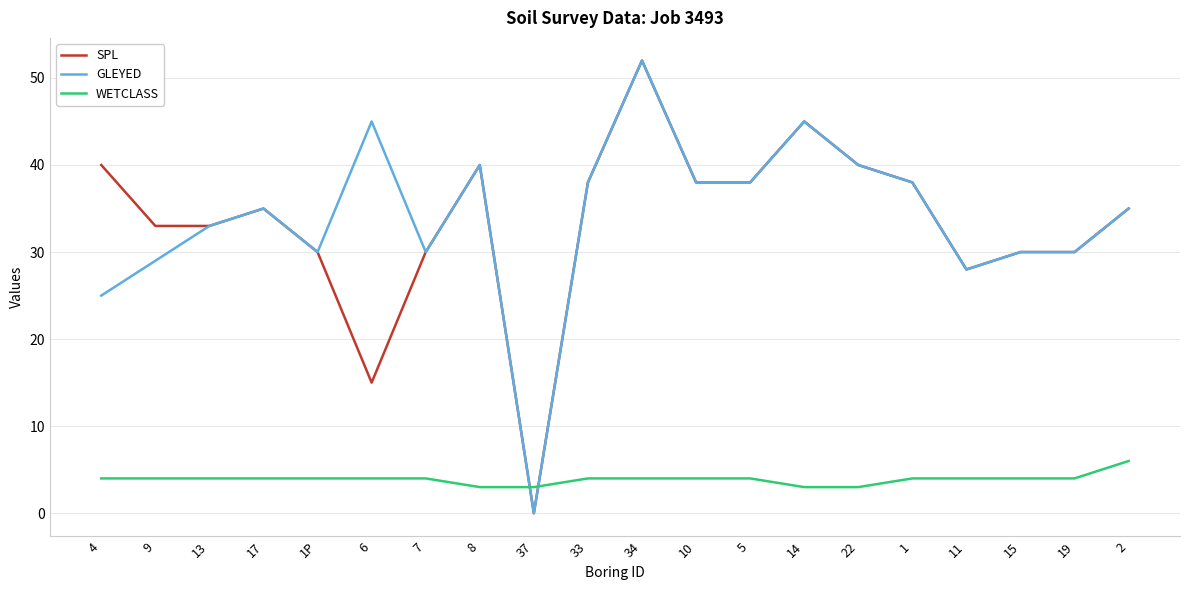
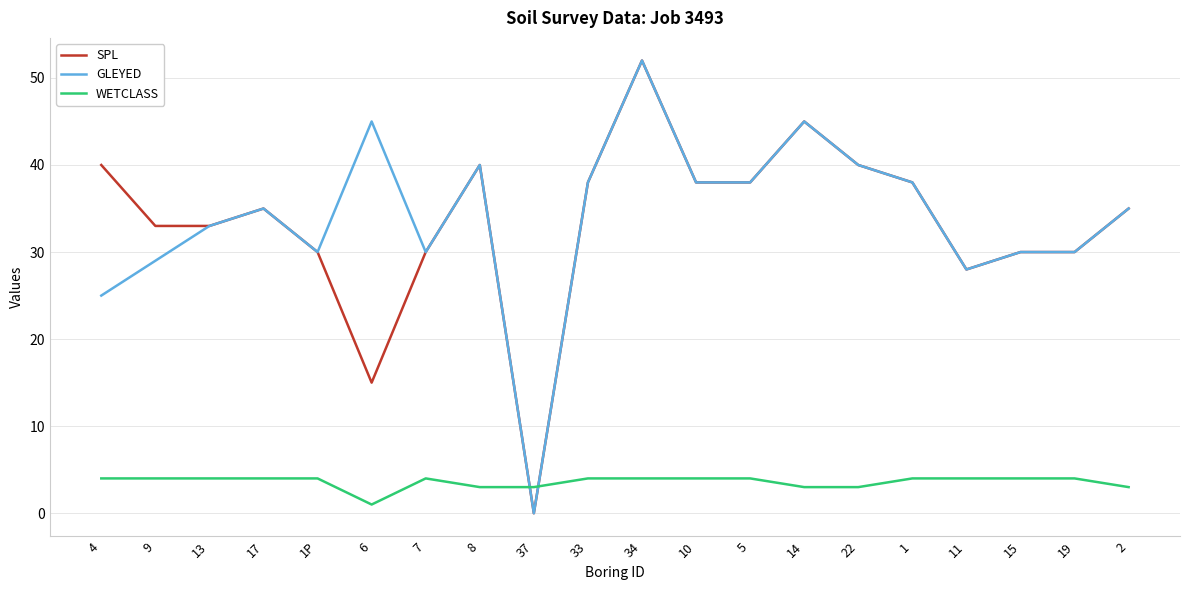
  {
    "SPL": {
      "4": 40,
      "9": 33,
      "6": 15
    },
    "GLEYED": {
      "4": 25,
      "9": 29,
      "6": 45
    },
    "WETCLASS": {
      "4": 4,
      "9": 4,
      "13": 4,
      "17": 4,
      "1P": 4,
-     "6": 4,
+     "6": 1,
      "7": 4,
      "8": 3,
      "37": 3,
      "33": 4,
      "34": 4,
      "10": 4,
      "5": 4,
      "14": 3,
      "22": 3,
      "1": 4,
      "11": 4,
      "15": 4,
      "19": 4,
-     "2": 6
+     "2": 3
    }
  }
